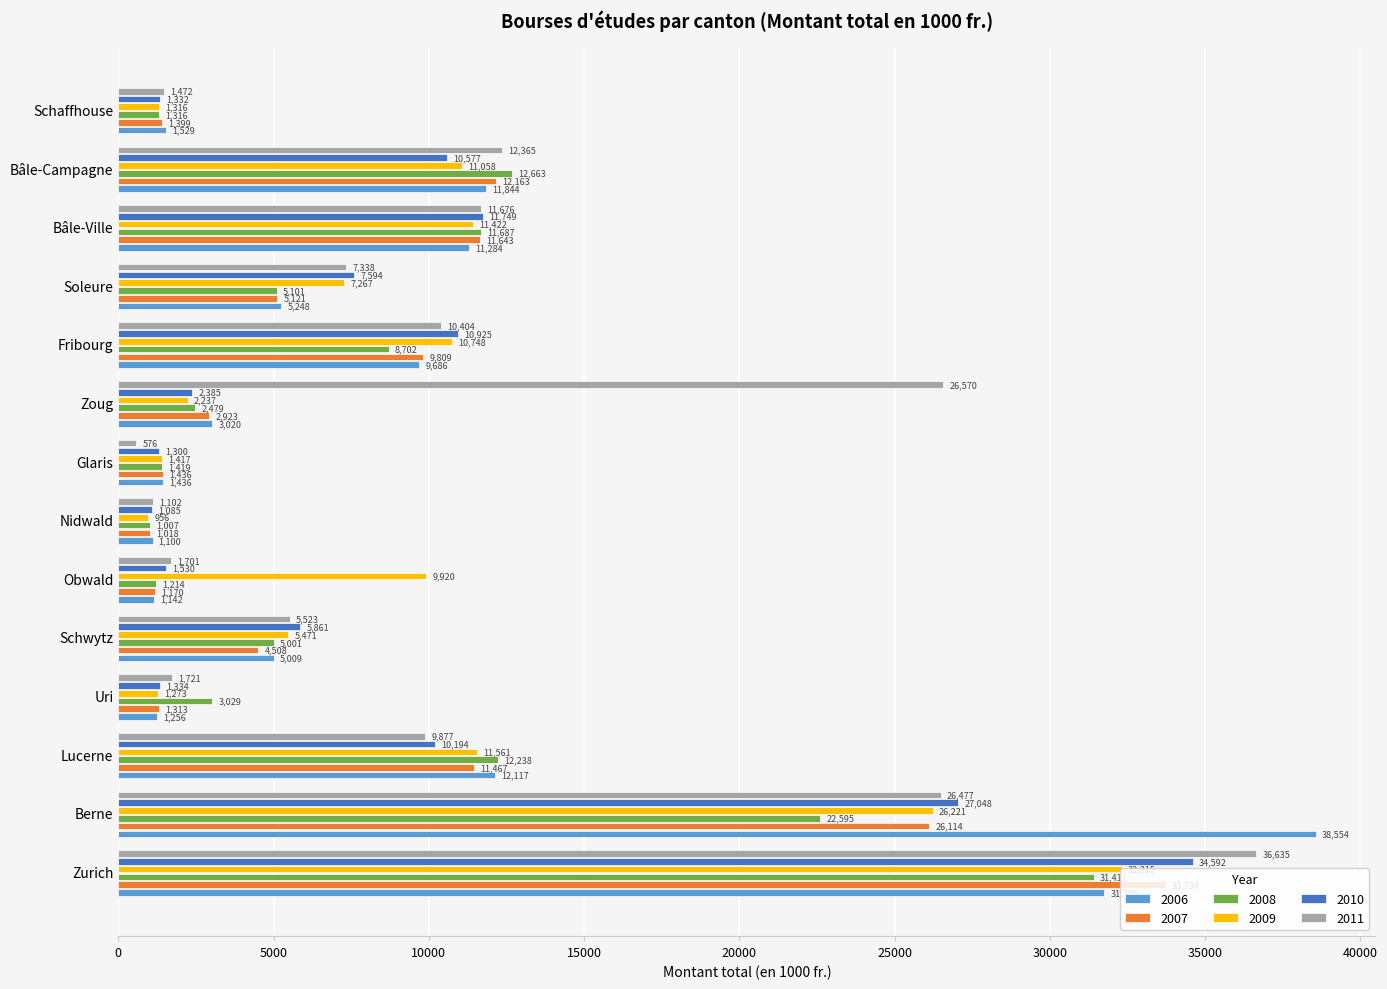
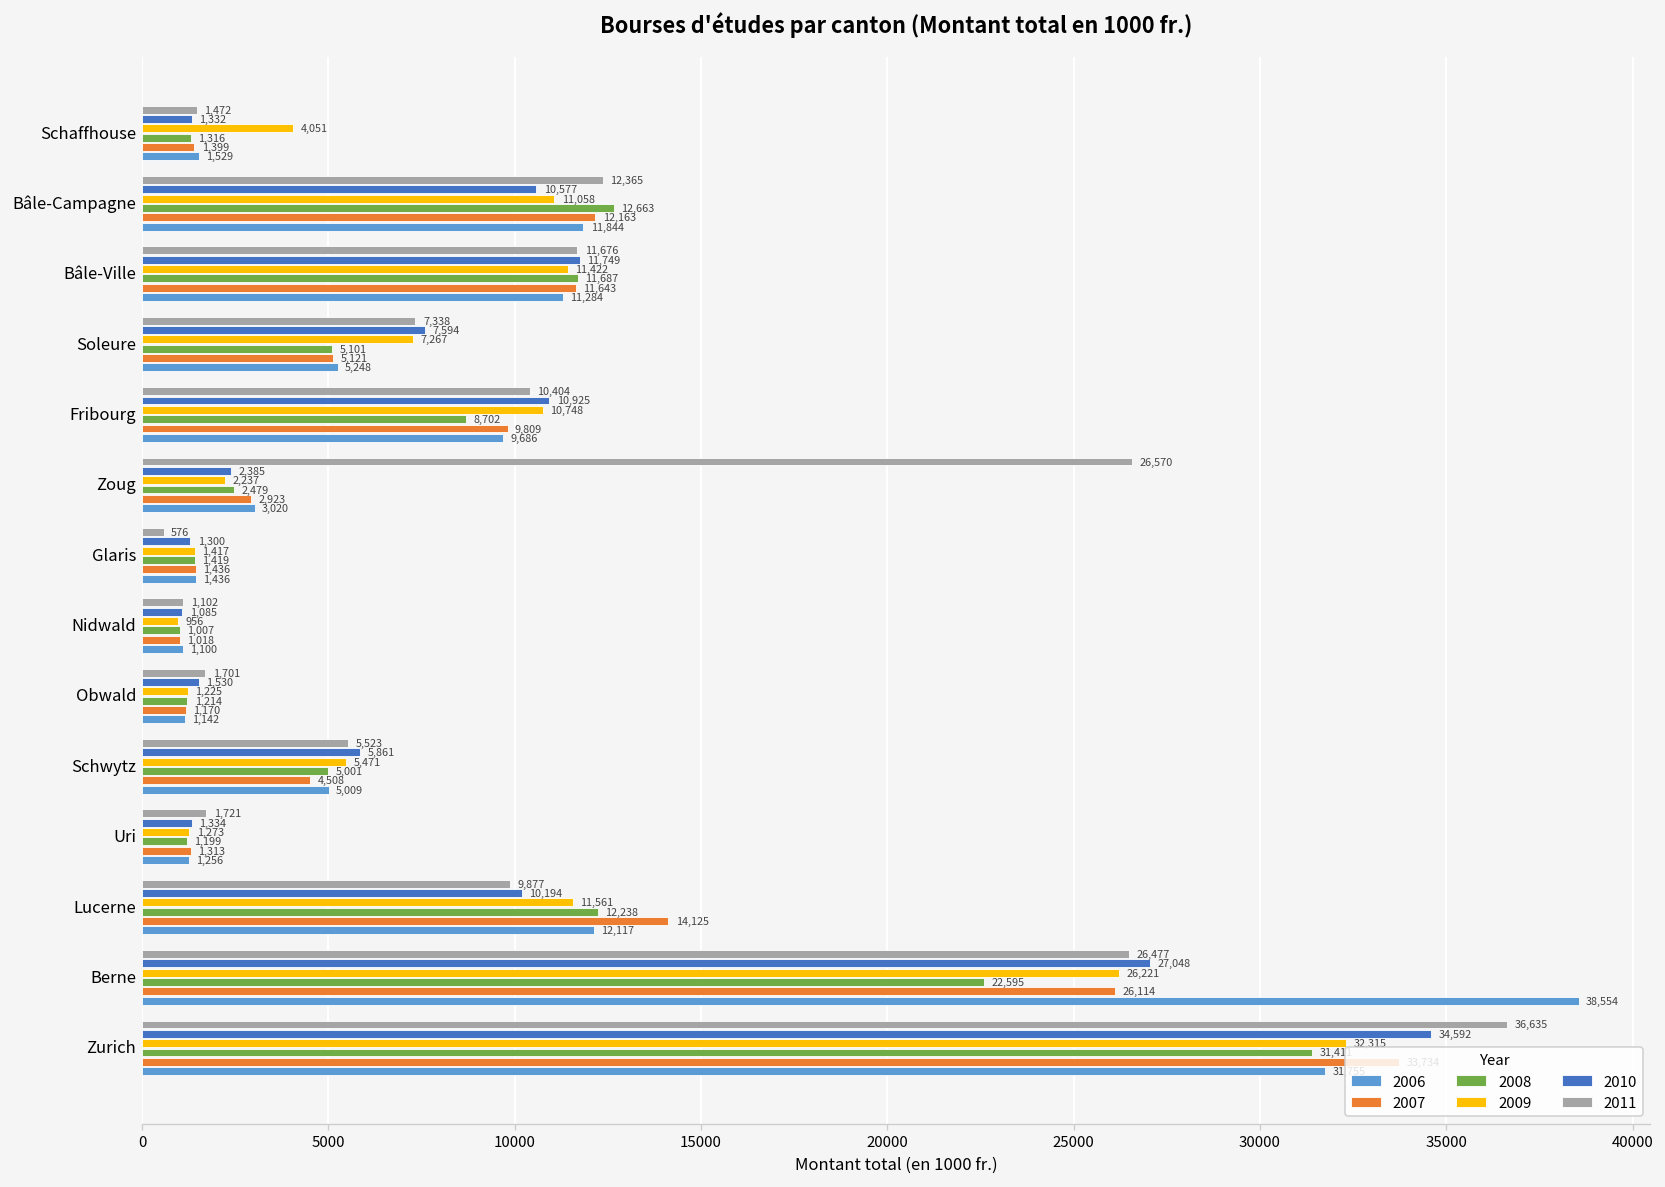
  {
    "2007": {
      "Schaffhouse": "1,399",
      "Bâle-Campagne": "12,163",
      "Bâle-Ville": "11,643",
      "Soleure": "5,121",
      "Fribourg": "9,809",
      "Zoug": "2,923",
      "Glaris": "1,436",
      "Nidwald": "1,018",
      "Obwald": "1,170",
      "Schwytz": "4,508",
      "Uri": "1,313",
-     "Lucerne": "11,467",
+     "Lucerne": "14,125",
      "Berne": "26,114"
    },
    "2008": {
      "Schaffhouse": "1,316",
      "Bâle-Campagne": "12,663",
      "Bâle-Ville": "11,687",
      "Soleure": "5,101",
      "Fribourg": "8,702",
      "Zoug": "2,479",
      "Glaris": "1,419",
      "Nidwald": "1,007",
      "Obwald": "1,214",
      "Schwytz": "5,001",
-     "Uri": "3,029",
+     "Uri": "1,199",
      "Lucerne": "12,238",
      "Berne": "22,595"
    },
    "2009": {
-     "Schaffhouse": "1,316",
+     "Schaffhouse": "4,051",
      "Bâle-Campagne": "11,058",
      "Bâle-Ville": "11,422",
      "Soleure": "7,267",
      "Fribourg": "10,748",
      "Zoug": "2,237",
      "Glaris": "1,417",
      "Nidwald": "956",
-     "Obwald": "9,920",
+     "Obwald": "1,225",
      "Schwytz": "5,471",
      "Uri": "1,273",
      "Lucerne": "11,561",
      "Berne": "26,221"
    },
    "2011": {
      "Schaffhouse": "1,472",
      "Soleure": "7,338",
      "Zoug": "26,570",
      "Glaris": "576",
      "Obwald": "1,701",
      "Uri": "1,721",
      "Berne": "26,477"
    }
  }
